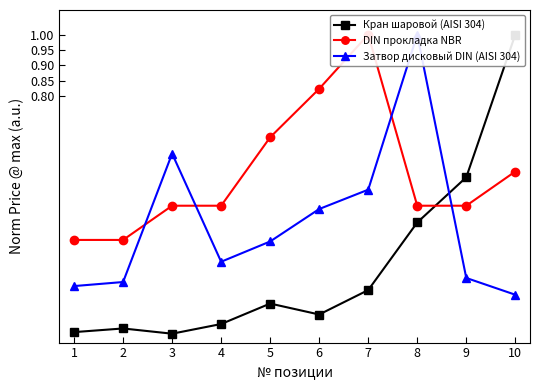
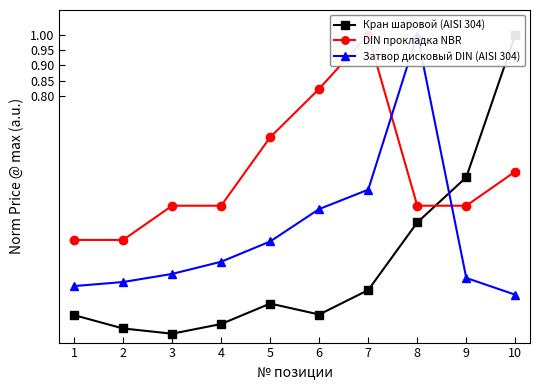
  {
    "Кран шаровой (AISI 304)": {
-     "1": 0.03,
+     "1": 0.09,
      "2": 0.05,
      "3": 0.03,
      "4": 0.06,
      "5": 0.13,
      "6": 0.09,
      "7": 0.17,
      "8": 0.39,
      "9": 0.54
    },
    "DIN прокладка NBR": {
      "1": 0.33,
      "2": 0.33,
      "3": 0.44,
      "4": 0.44,
      "5": 0.67,
      "6": 0.82,
      "8": 0.44,
      "9": 0.44,
      "10": 0.56
    },
    "Затвор дисковый DIN (AISI 304)": {
      "1": 0.18,
      "2": 0.20,
-     "3": 0.61,
+     "3": 0.22,
      "4": 0.26,
      "5": 0.33,
      "6": 0.43,
      "7": 0.50,
      "9": 0.21,
      "10": 0.16
    }
  }
